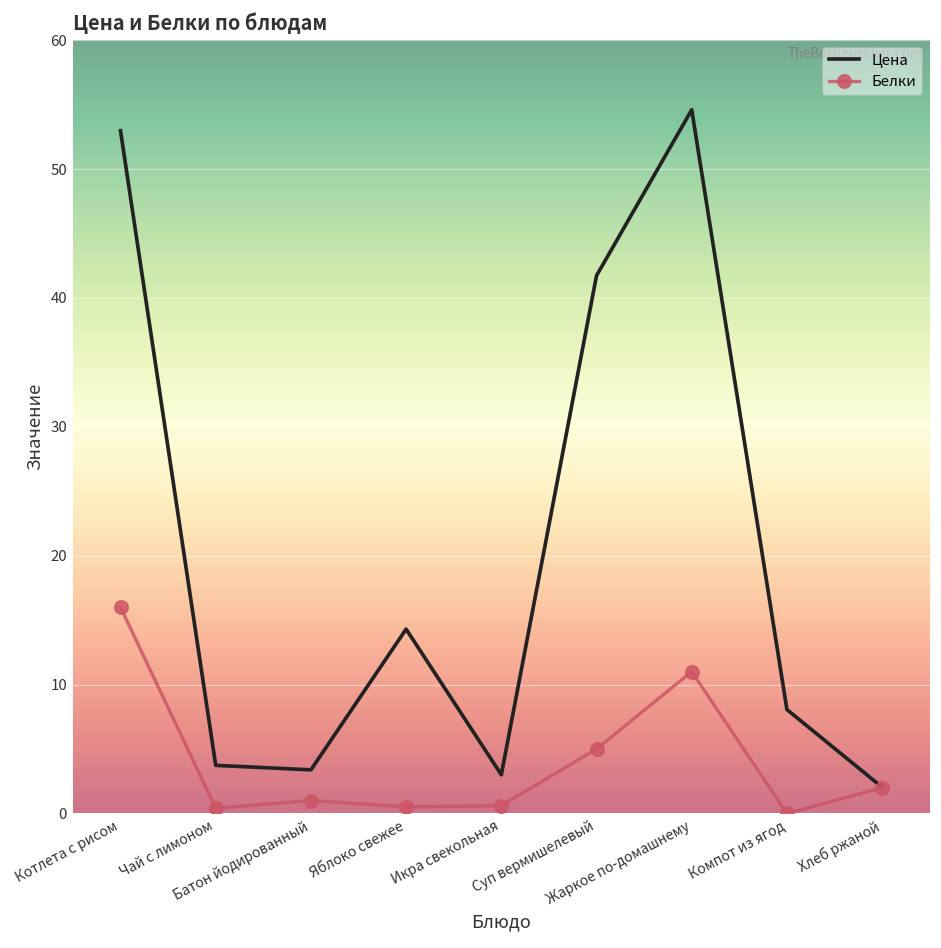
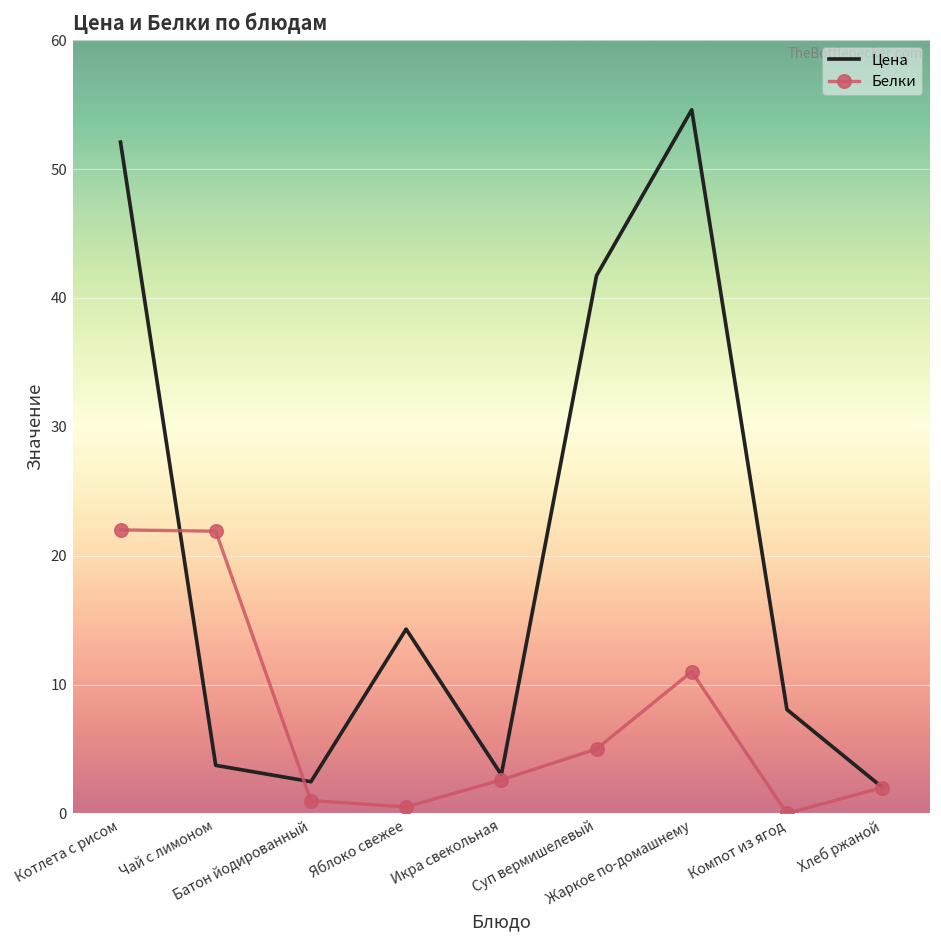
  {
    "Цена": {
-     "Котлета с рисом": 53.0,
+     "Котлета с рисом": 52.1,
      "Чай с лимоном": 3.7,
-     "Батон йодированный": 3.4,
+     "Батон йодированный": 2.5,
      "Яблоко свежее": 14.3,
      "Икра свекольная": 3.0,
      "Суп вермишелевый": 41.7,
      "Жаркое по-домашнему": 54.6,
      "Компот из ягод": 8.1
    },
    "Белки": {
-     "Котлета с рисом": 16,
-     "Чай с лимоном": 0.4,
+     "Котлета с рисом": 22,
+     "Чай с лимоном": 21.9,
      "Батон йодированный": 1.0,
      "Яблоко свежее": 0.5,
-     "Икра свекольная": 0.6,
+     "Икра свекольная": 2.6,
      "Суп вермишелевый": 5.0,
      "Жаркое по-домашнему": 11.0,
      "Компот из ягод": 0.0
    }
  }
